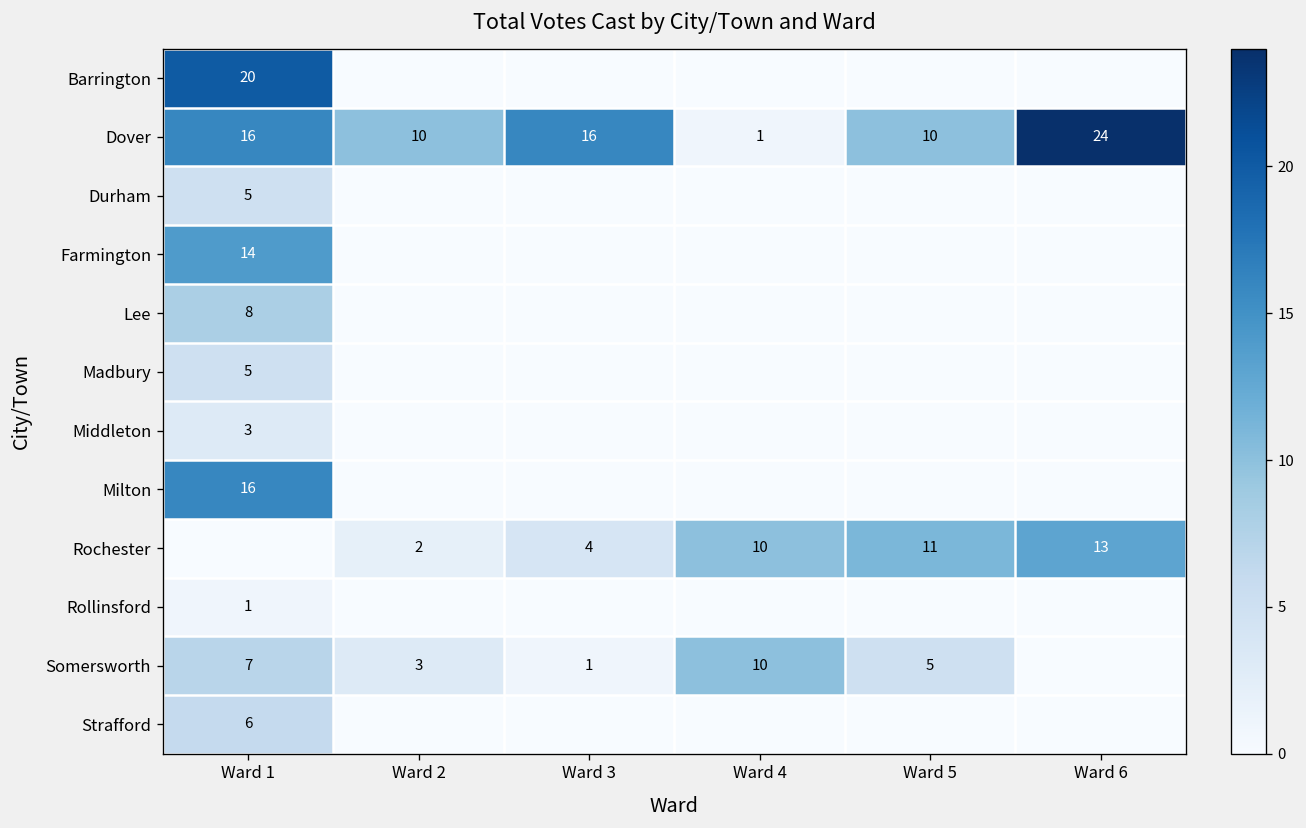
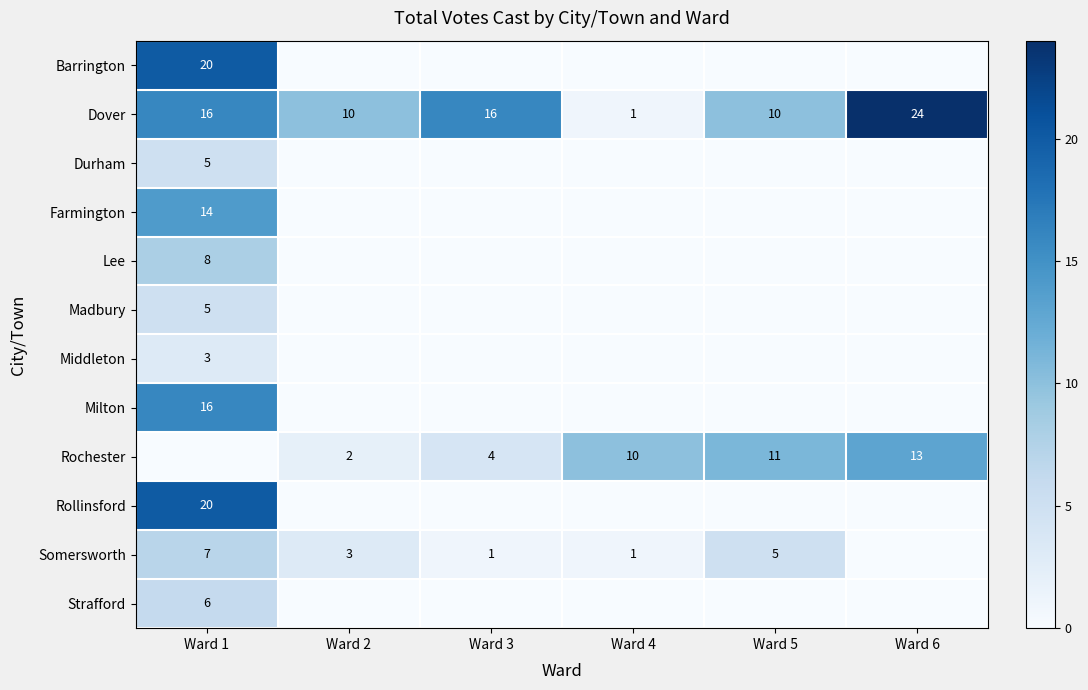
  {
    "Barrington": {
      "Ward 1": 20
    },
    "Dover": {
      "Ward 1": 16,
      "Ward 2": 10,
      "Ward 3": 16,
      "Ward 4": 1,
      "Ward 5": 10,
      "Ward 6": 24
    },
    "Durham": {
      "Ward 1": 5
    },
    "Farmington": {
      "Ward 1": 14
    },
    "Lee": {
      "Ward 1": 8
    },
    "Madbury": {
      "Ward 1": 5
    },
    "Middleton": {
      "Ward 1": 3
    },
    "Milton": {
      "Ward 1": 16
    },
    "Rochester": {
      "Ward 2": 2,
      "Ward 3": 4,
      "Ward 4": 10,
      "Ward 5": 11,
      "Ward 6": 13
    },
    "Rollinsford": {
-     "Ward 1": 1
+     "Ward 1": 20
    },
    "Somersworth": {
      "Ward 1": 7,
      "Ward 2": 3,
      "Ward 3": 1,
-     "Ward 4": 10,
+     "Ward 4": 1,
      "Ward 5": 5
    },
    "Strafford": {
      "Ward 1": 6
    }
  }
